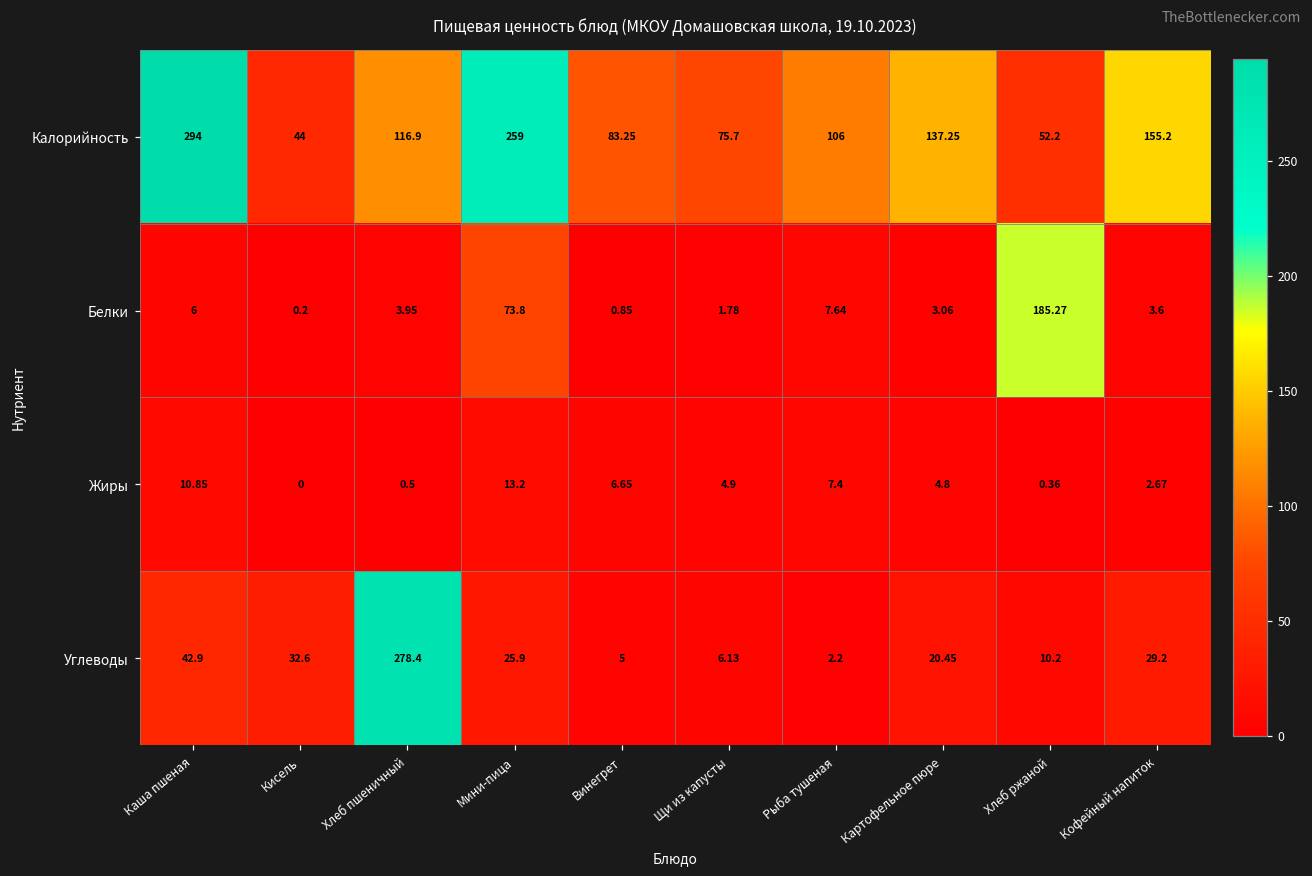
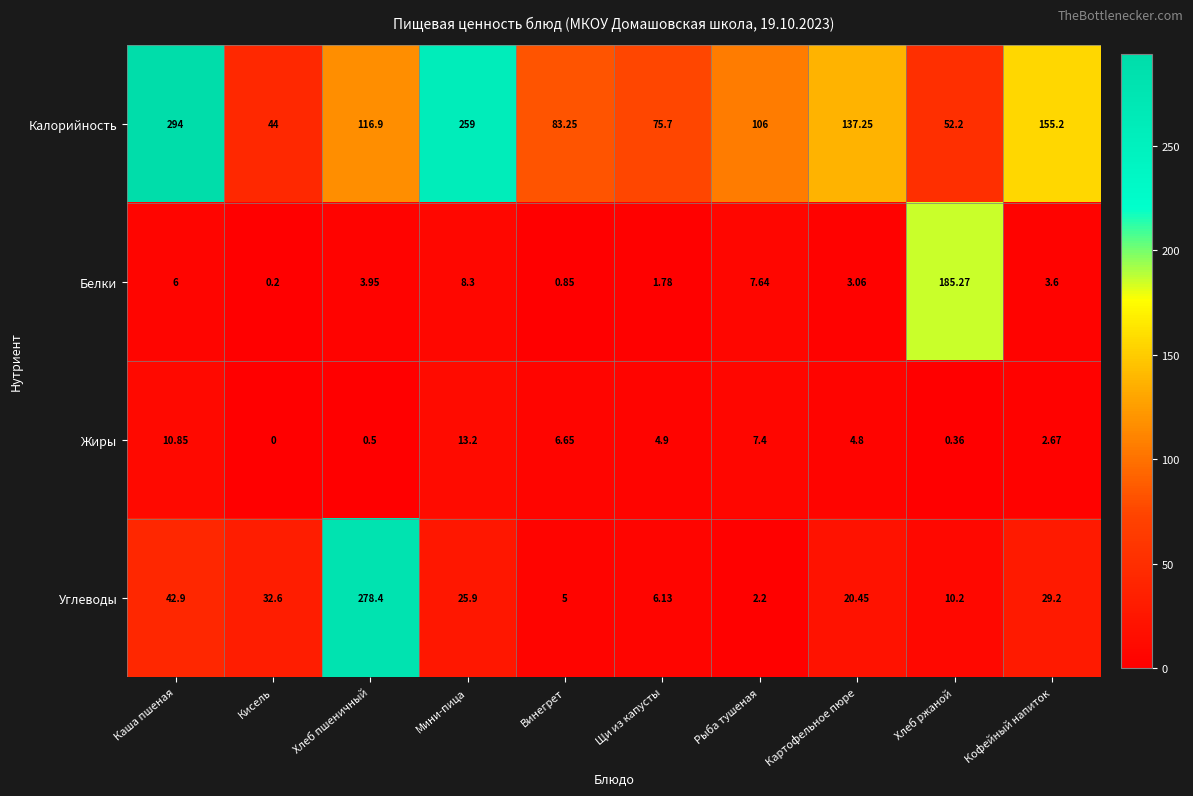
  {
    "Калорийность": {
      "Каша пшеная": 294,
      "Кисель": 44,
      "Хлеб пшеничный": 116.9,
      "Мини-пица": 259,
      "Винегрет": 83.25,
      "Щи из капусты": 75.7,
      "Рыба тушеная": 106,
      "Картофельное пюре": 137.25,
      "Хлеб ржаной": 52.2,
      "Кофейный напиток": 155.2
    },
    "Белки": {
      "Каша пшеная": 6,
      "Кисель": 0.2,
      "Хлеб пшеничный": 3.95,
-     "Мини-пица": 73.8,
+     "Мини-пица": 8.3,
      "Винегрет": 0.85,
      "Щи из капусты": 1.78,
      "Рыба тушеная": 7.64,
      "Картофельное пюре": 3.06,
      "Хлеб ржаной": 185.27,
      "Кофейный напиток": 3.6
    },
    "Жиры": {
      "Каша пшеная": 10.85,
      "Кисель": 0,
      "Хлеб пшеничный": 0.5,
      "Мини-пица": 13.2,
      "Винегрет": 6.65,
      "Щи из капусты": 4.9,
      "Рыба тушеная": 7.4,
      "Картофельное пюре": 4.8,
      "Хлеб ржаной": 0.36,
      "Кофейный напиток": 2.67
    },
    "Углеводы": {
      "Каша пшеная": 42.9,
      "Кисель": 32.6,
      "Хлеб пшеничный": 278.4,
      "Мини-пица": 25.9,
      "Винегрет": 5,
      "Щи из капусты": 6.13,
      "Рыба тушеная": 2.2,
      "Картофельное пюре": 20.45,
      "Хлеб ржаной": 10.2,
      "Кофейный напиток": 29.2
    }
  }
